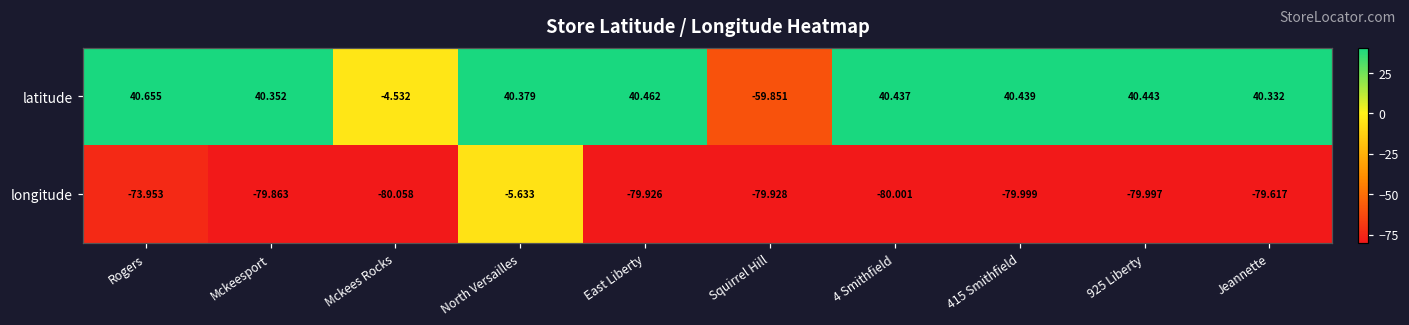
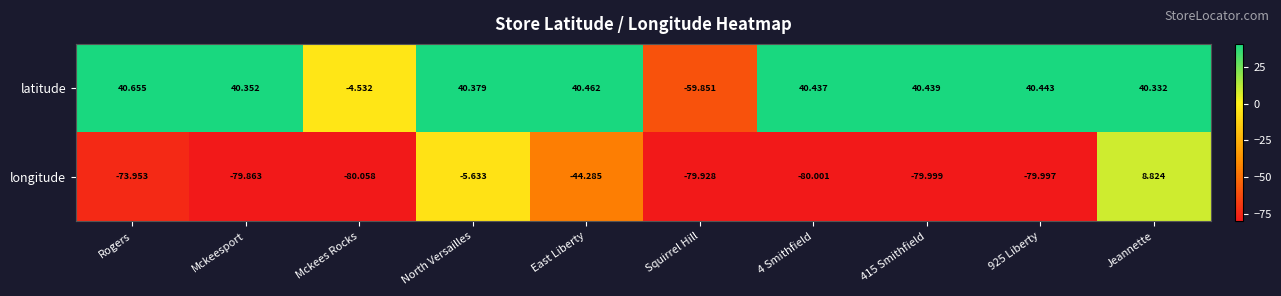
  {
    "latitude": {
      "Rogers": 40.655,
      "Mckeesport": 40.352,
      "Mckees Rocks": -4.532,
      "North Versailles": 40.379,
      "East Liberty": 40.462,
      "Squirrel Hill": -59.851,
      "4 Smithfield": 40.437,
      "415 Smithfield": 40.439,
      "925 Liberty": 40.443,
      "Jeannette": 40.332
    },
    "longitude": {
      "Rogers": -73.953,
      "Mckeesport": -79.863,
      "Mckees Rocks": -80.058,
      "North Versailles": -5.633,
-     "East Liberty": -79.926,
+     "East Liberty": -44.285,
      "Squirrel Hill": -79.928,
      "4 Smithfield": -80.001,
      "415 Smithfield": -79.999,
      "925 Liberty": -79.997,
-     "Jeannette": -79.617
+     "Jeannette": 8.824
    }
  }
